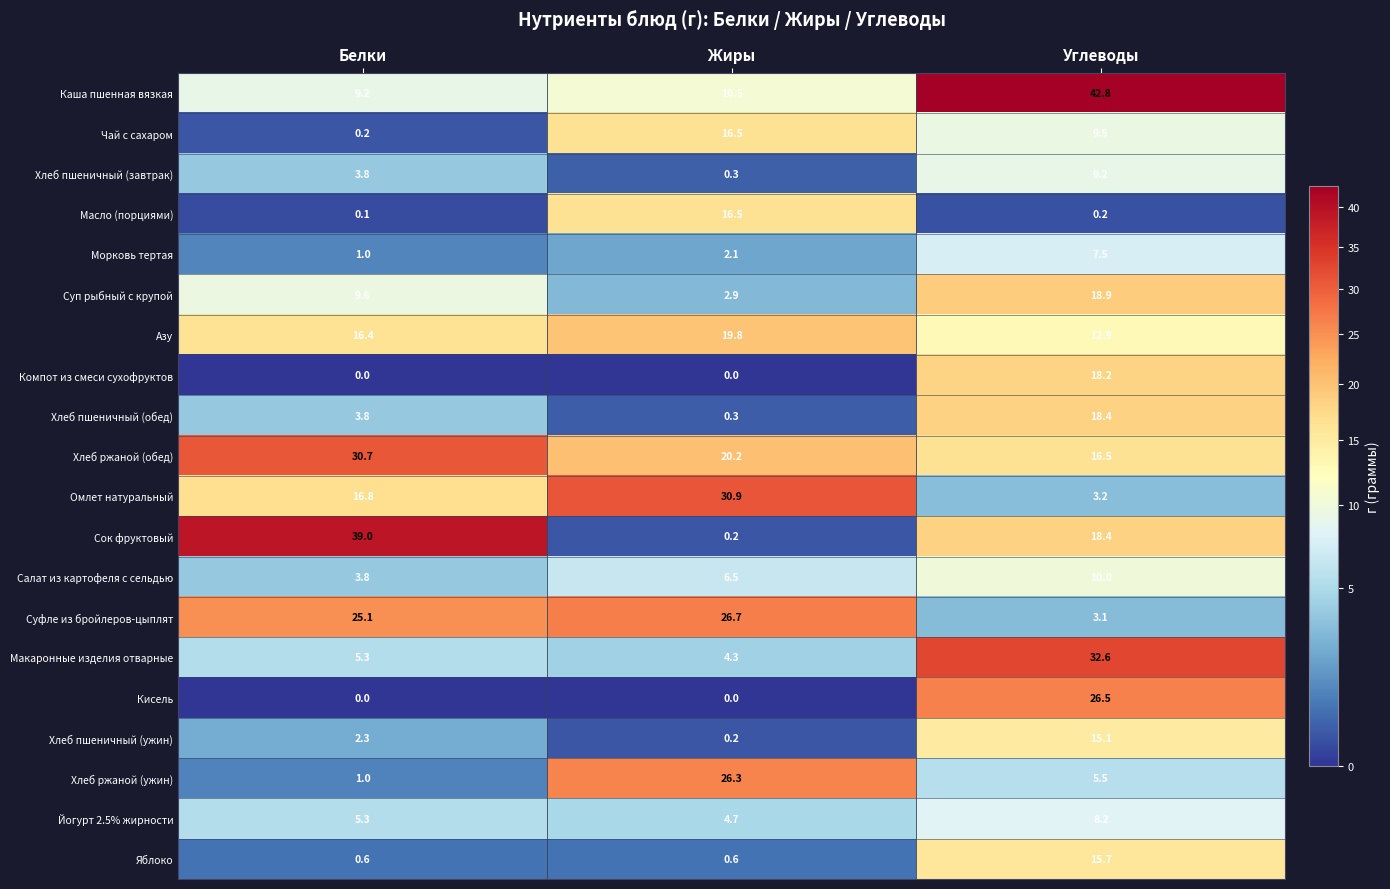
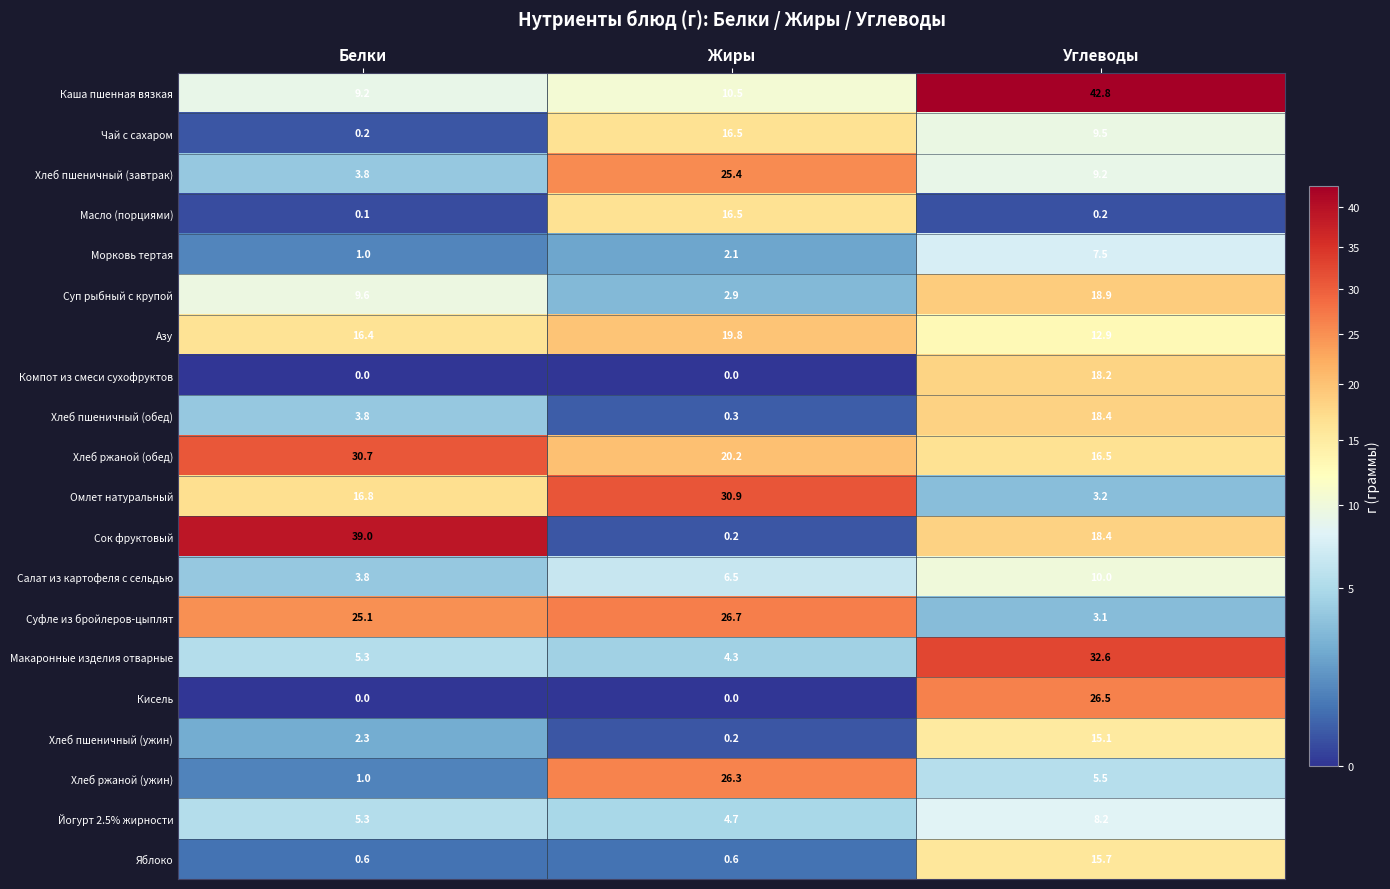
  {
    "Каша пшенная вязкая": {
      "Углеводы": 42.8
    },
    "Чай с сахаром": {
      "Белки": 0.2,
      "Жиры": 16.5
    },
    "Хлеб пшеничный (завтрак)": {
      "Белки": 3.8,
-     "Жиры": 0.3
+     "Жиры": 25.4
    },
    "Масло (порциями)": {
      "Белки": 0.1,
      "Жиры": 16.5,
      "Углеводы": 0.2
    },
    "Морковь тертая": {
      "Белки": 1.0,
      "Жиры": 2.1
    },
    "Суп рыбный с крупой": {
      "Жиры": 2.9,
      "Углеводы": 18.9
    },
    "Азу": {
      "Белки": 16.4,
      "Жиры": 19.8,
      "Углеводы": 12.9
    },
    "Компот из смеси сухофруктов": {
      "Белки": 0.0,
      "Жиры": 0.0,
      "Углеводы": 18.2
    },
    "Хлеб пшеничный (обед)": {
      "Белки": 3.8,
      "Жиры": 0.3,
      "Углеводы": 18.4
    },
    "Хлеб ржаной (обед)": {
      "Белки": 30.7,
      "Жиры": 20.2,
      "Углеводы": 16.5
    },
    "Омлет натуральный": {
      "Белки": 16.8,
      "Жиры": 30.9,
      "Углеводы": 3.2
    },
    "Сок фруктовый": {
      "Белки": 39.0,
      "Жиры": 0.2,
      "Углеводы": 18.4
    },
    "Салат из картофеля с сельдью": {
      "Белки": 3.8,
      "Жиры": 6.5
    },
    "Суфле из бройлеров-цыплят": {
      "Белки": 25.1,
      "Жиры": 26.7,
      "Углеводы": 3.1
    },
    "Макаронные изделия отварные": {
      "Белки": 5.3,
      "Жиры": 4.3,
      "Углеводы": 32.6
    },
    "Кисель": {
      "Белки": 0.0,
      "Жиры": 0.0,
      "Углеводы": 26.5
    },
    "Хлеб пшеничный (ужин)": {
      "Белки": 2.3,
      "Жиры": 0.2,
      "Углеводы": 15.1
    },
    "Хлеб ржаной (ужин)": {
      "Белки": 1.0,
      "Жиры": 26.3,
      "Углеводы": 5.5
    },
    "Йогурт 2.5% жирности": {
      "Белки": 5.3,
      "Жиры": 4.7
    },
    "Яблоко": {
      "Белки": 0.6,
      "Жиры": 0.6,
      "Углеводы": 15.7
    }
  }
